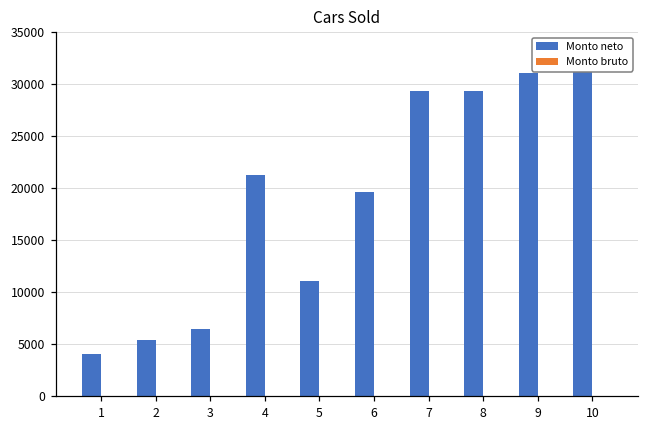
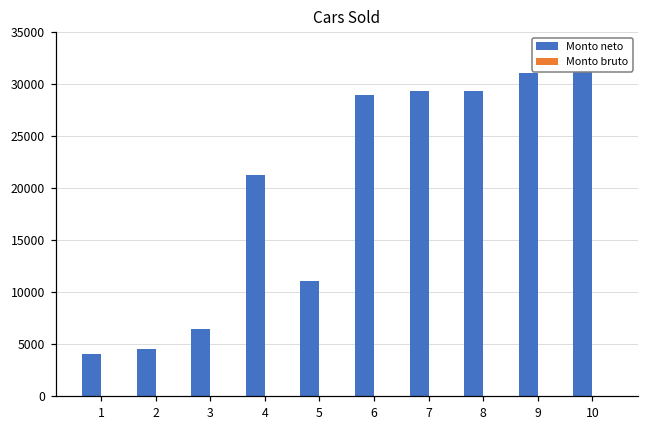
  {
    "Monto neto": {
      "1": 4000,
-     "2": 5400,
+     "2": 4500,
      "3": 7000,
      "4": 21000,
      "5": 11000,
-     "6": 20000,
+     "6": 29000,
      "7": 29000,
      "8": 29000,
      "9": 31000
    },
    "Monto bruto": {
      "1": 0,
      "2": 0,
      "3": 0,
      "4": 0,
      "5": 0,
      "6": 0,
      "7": 0,
      "8": 0,
      "9": 0,
      "10": 0
    }
  }
